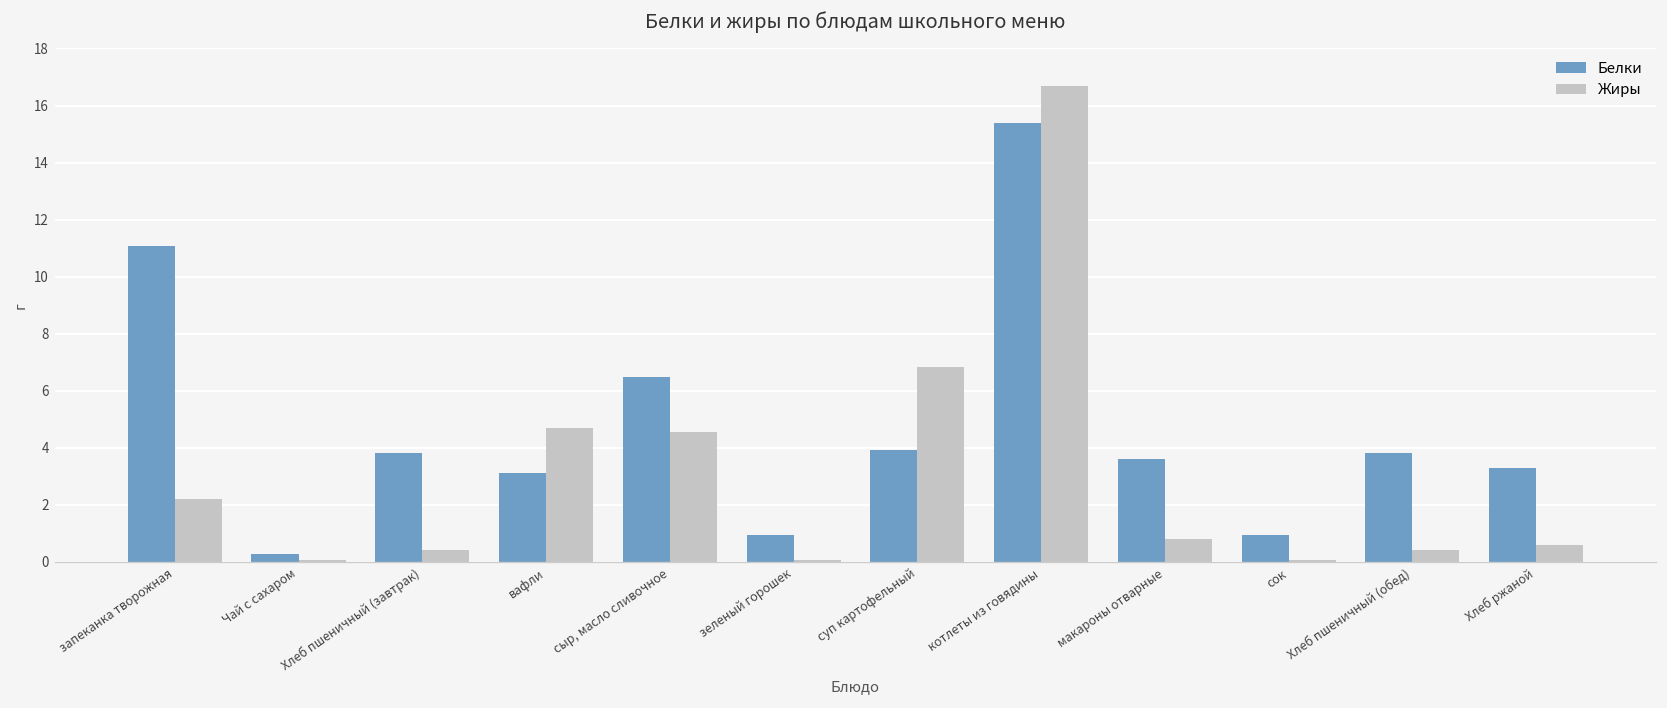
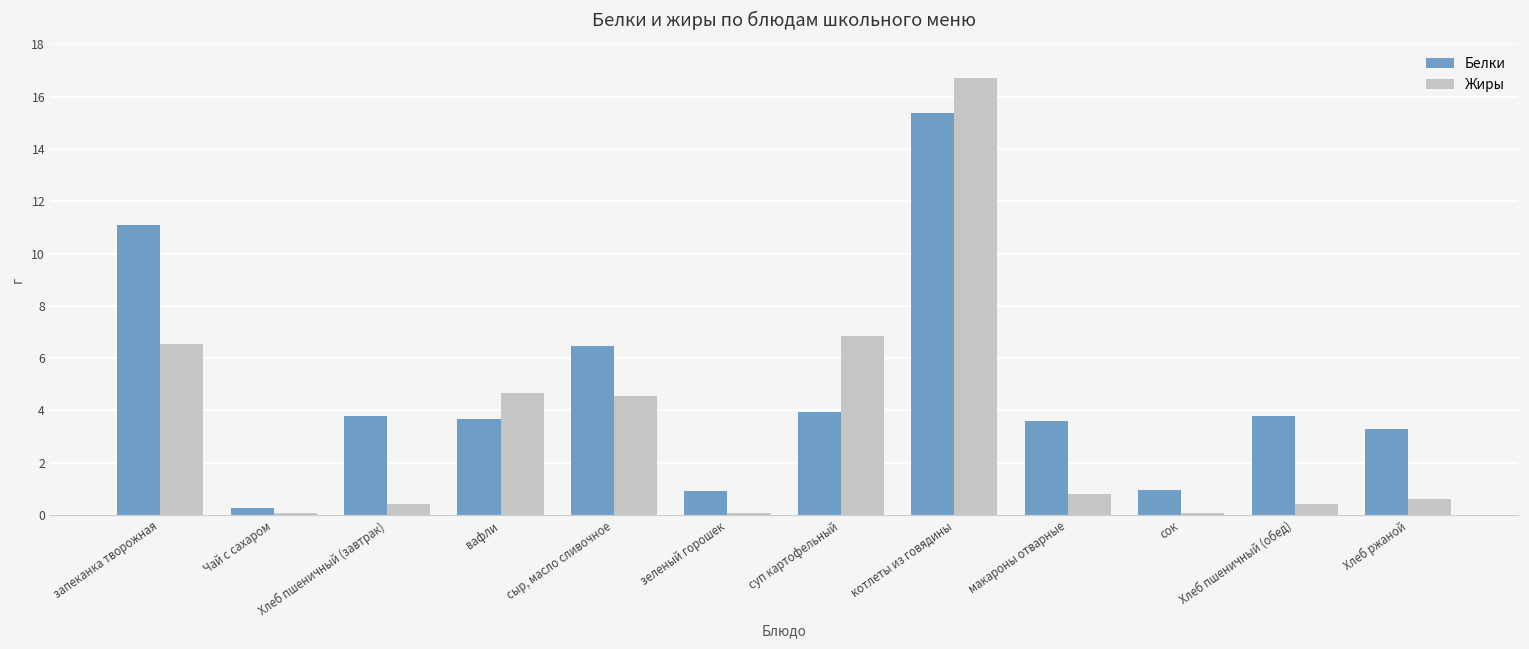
  {
    "Белки": {
      "запеканка творожная": 11.1,
      "Чай с сахаром": 0.3,
      "Хлеб пшеничный (завтрак)": 3.8,
-     "вафли": 3.1,
+     "вафли": 3.7,
      "сыр, масло сливочное": 6.5,
      "зеленый горошек": 0.9,
      "суп картофельный": 3.9,
      "котлеты из говядины": 15.4,
      "макароны отварные": 3.6,
      "сок": 0.9,
      "Хлеб пшеничный (обед)": 3.8,
      "Хлеб ржаной": 3.3
    },
    "Жиры": {
-     "запеканка творожная": 2.2,
+     "запеканка творожная": 6.5,
      "Хлеб пшеничный (завтрак)": 0.4,
      "вафли": 4.7,
      "сыр, масло сливочное": 4.6,
      "суп картофельный": 6.8,
      "котлеты из говядины": 16.7,
      "макароны отварные": 0.8,
      "Хлеб пшеничный (обед)": 0.4,
      "Хлеб ржаной": 0.6
    }
  }
